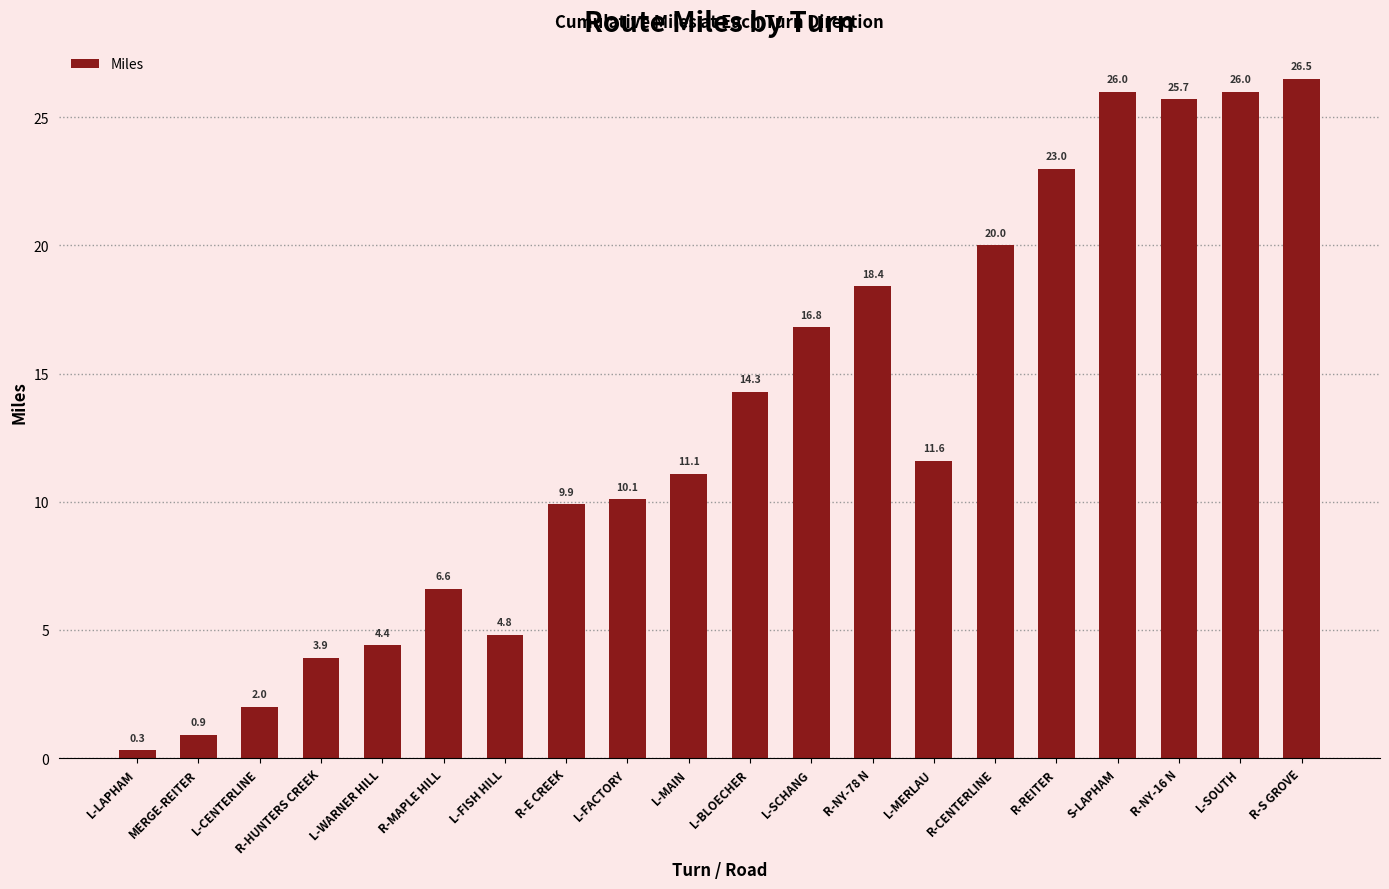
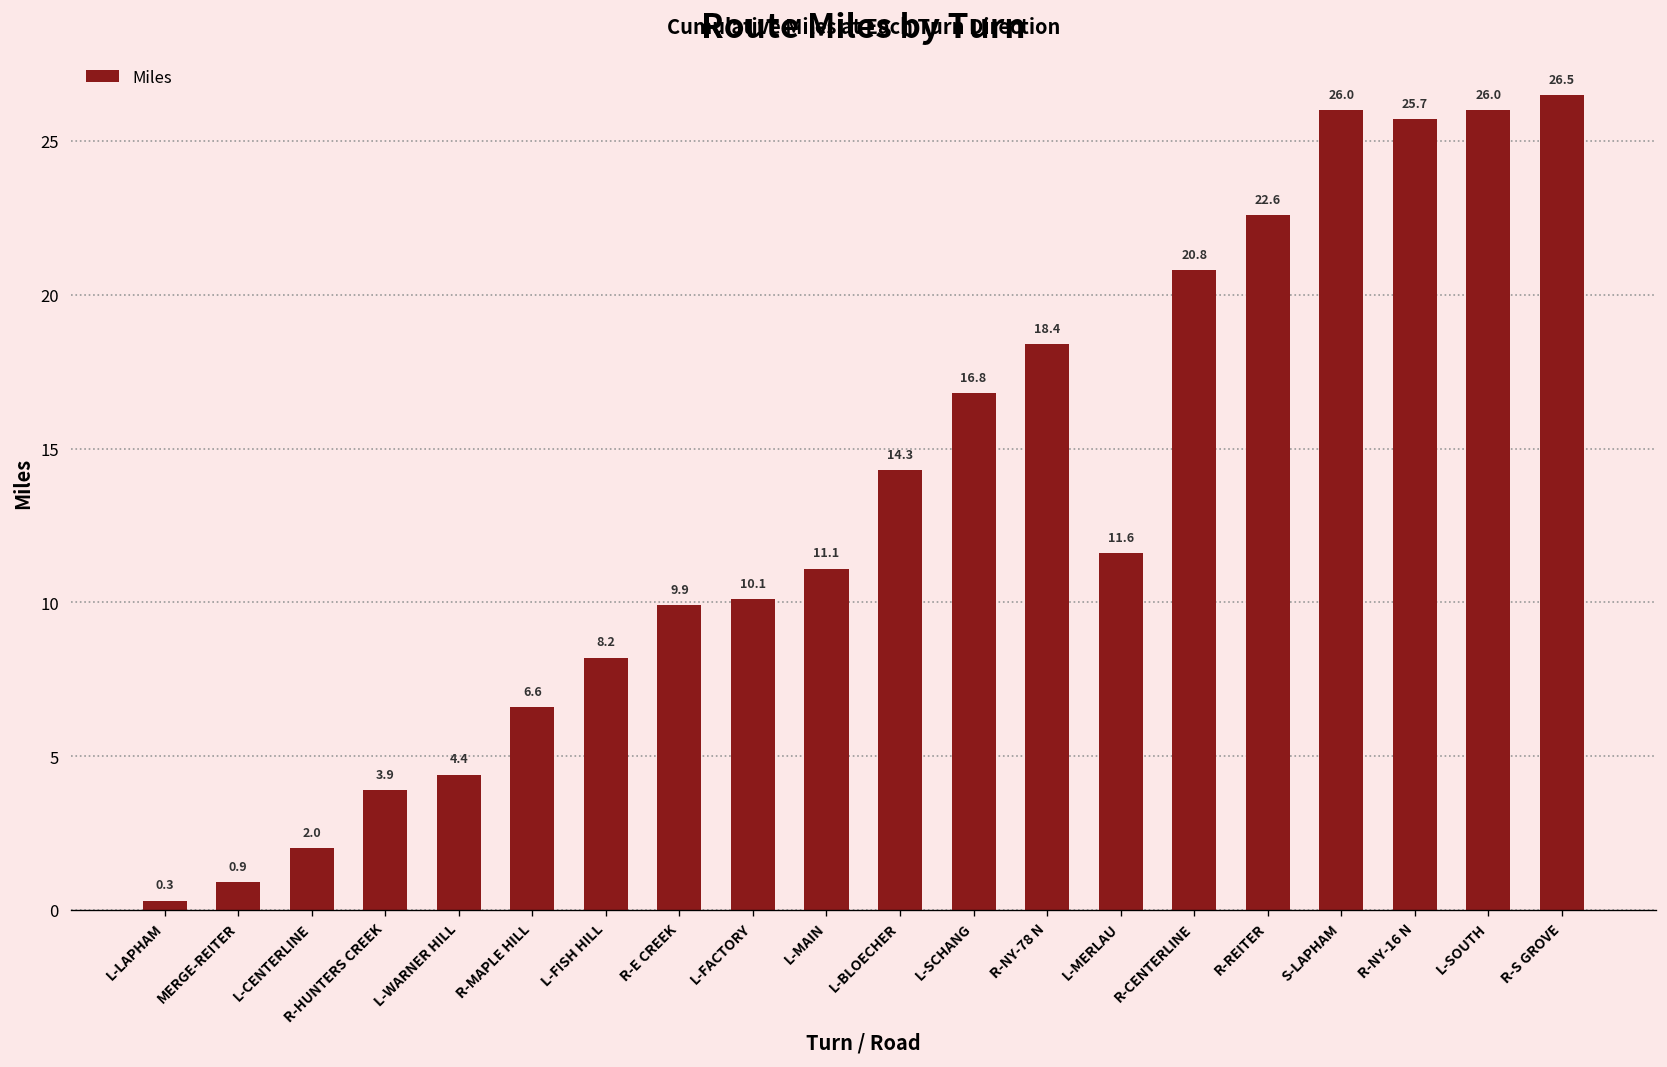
  {
    "L-LAPHAM": 0.3,
    "MERGE-REITER": 0.9,
    "L-CENTERLINE": 2.0,
    "R-HUNTERS CREEK": 3.9,
    "L-WARNER HILL": 4.4,
    "R-MAPLE HILL": 6.6,
-   "L-FISH HILL": 4.8,
+   "L-FISH HILL": 8.2,
    "R-E CREEK": 9.9,
    "L-FACTORY": 10.1,
    "L-MAIN": 11.1,
    "L-BLOECHER": 14.3,
    "L-SCHANG": 16.8,
    "R-NY-78 N": 18.4,
    "L-MERLAU": 11.6,
-   "R-CENTERLINE": 20.0,
-   "R-REITER": 23.0,
+   "R-CENTERLINE": 20.8,
+   "R-REITER": 22.6,
    "S-LAPHAM": 26.0,
    "R-NY-16 N": 25.7,
    "L-SOUTH": 26.0,
    "R-S GROVE": 26.5
  }
